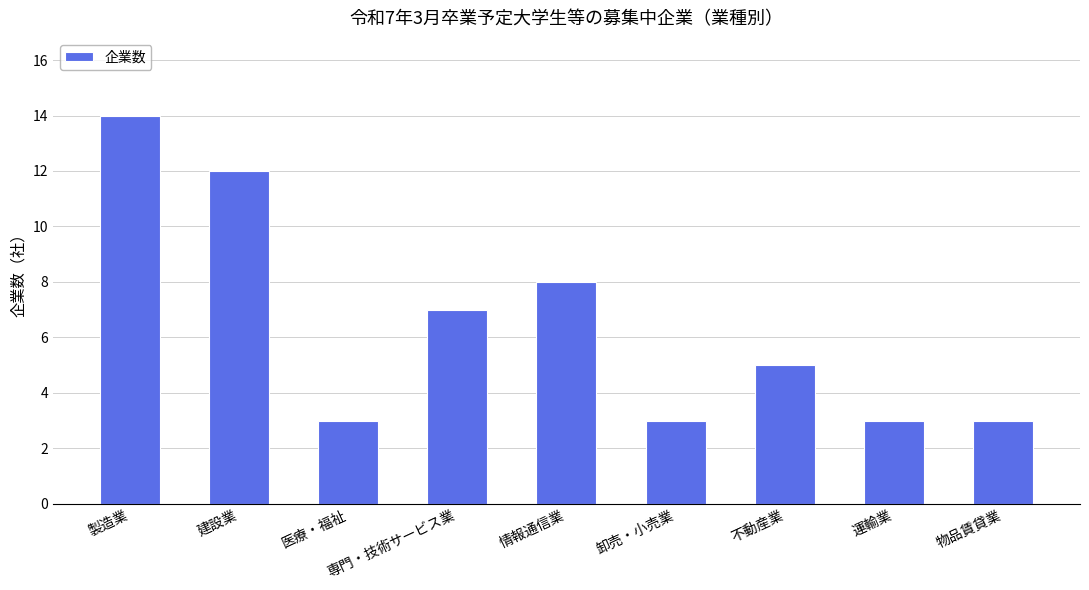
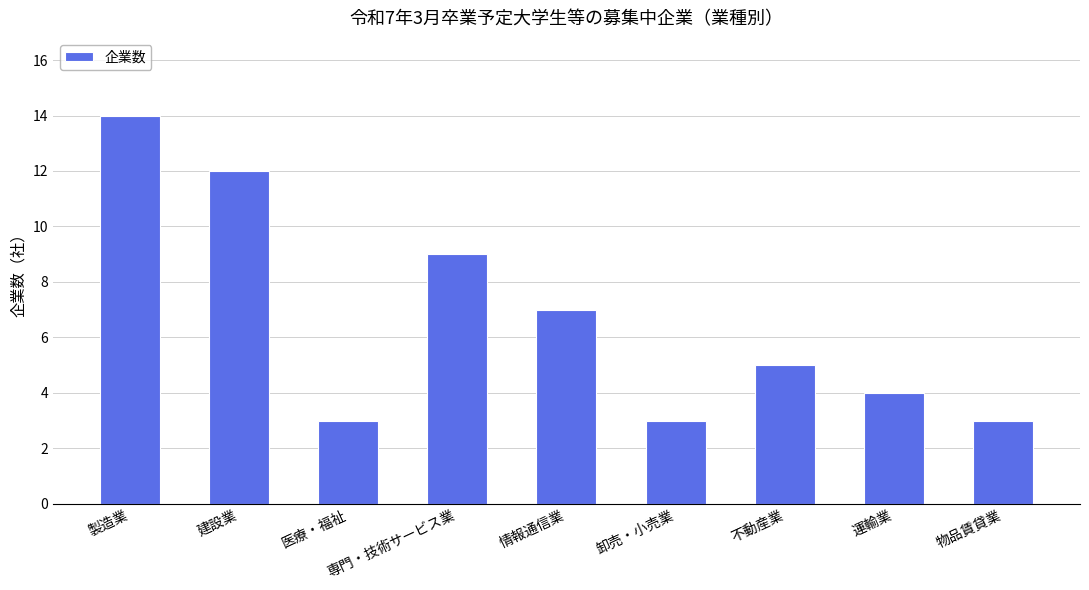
  {
    "製造業": 14,
    "建設業": 12,
    "医療・福祉": 3,
-   "専門・技術サービス業": 7,
-   "情報通信業": 8,
+   "専門・技術サービス業": 9,
+   "情報通信業": 7,
    "卸売・小売業": 3,
    "不動産業": 5,
-   "運輸業": 3,
+   "運輸業": 4,
    "物品賃貸業": 3
  }
